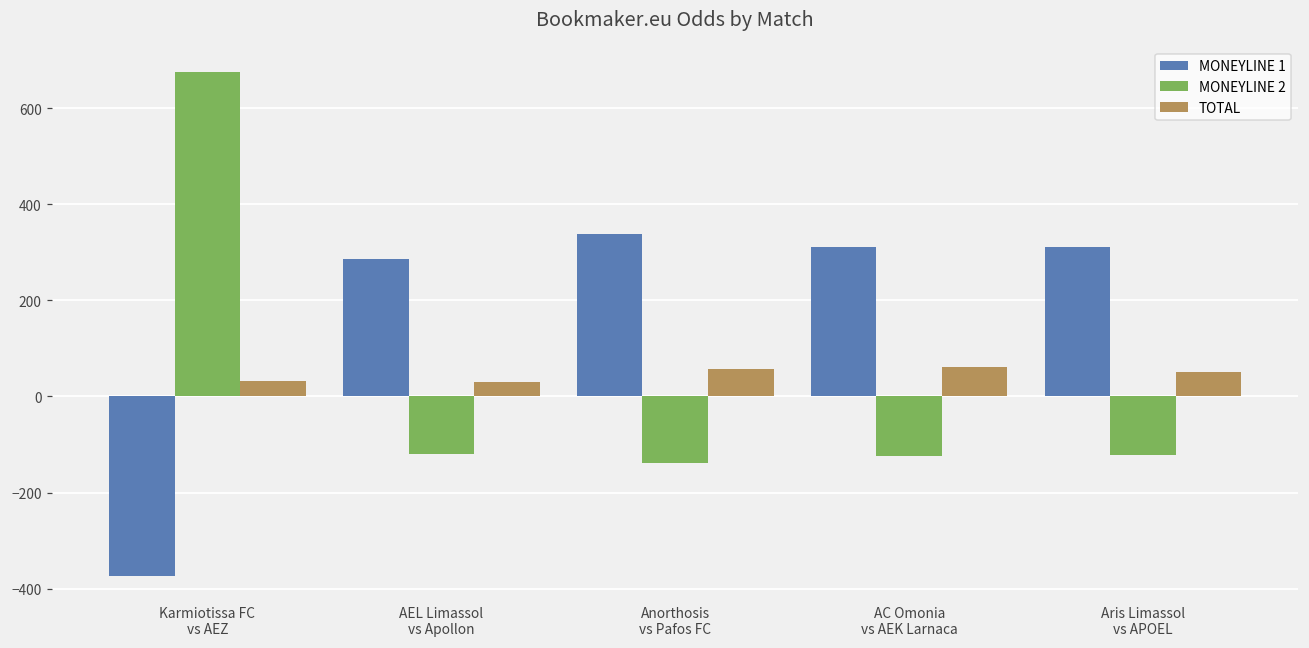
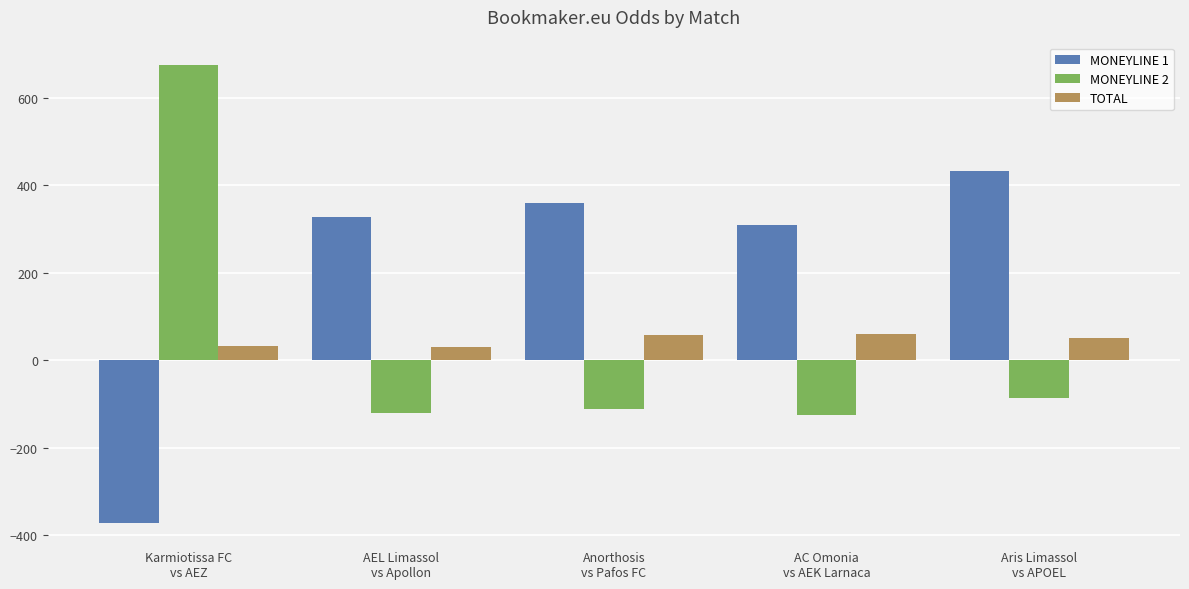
  {
    "MONEYLINE 1": {
      "Karmiotissa FC vs AEZ": -370,
-     "AEL Limassol vs Apollon": 290,
-     "Anorthosis vs Pafos FC": 340,
+     "AEL Limassol vs Apollon": 330,
+     "Anorthosis vs Pafos FC": 360,
      "AC Omonia vs AEK Larnaca": 310,
-     "Aris Limassol vs APOEL": 310
+     "Aris Limassol vs APOEL": 430
    },
    "MONEYLINE 2": {
      "Karmiotissa FC vs AEZ": 680,
      "AEL Limassol vs Apollon": -120,
-     "Anorthosis vs Pafos FC": -140,
+     "Anorthosis vs Pafos FC": -110,
      "AC Omonia vs AEK Larnaca": -130,
-     "Aris Limassol vs APOEL": -120
+     "Aris Limassol vs APOEL": -90
    },
    "TOTAL": {
      "Karmiotissa FC vs AEZ": 30,
      "AEL Limassol vs Apollon": 30,
      "Anorthosis vs Pafos FC": 60,
      "AC Omonia vs AEK Larnaca": 60,
      "Aris Limassol vs APOEL": 50
    }
  }
